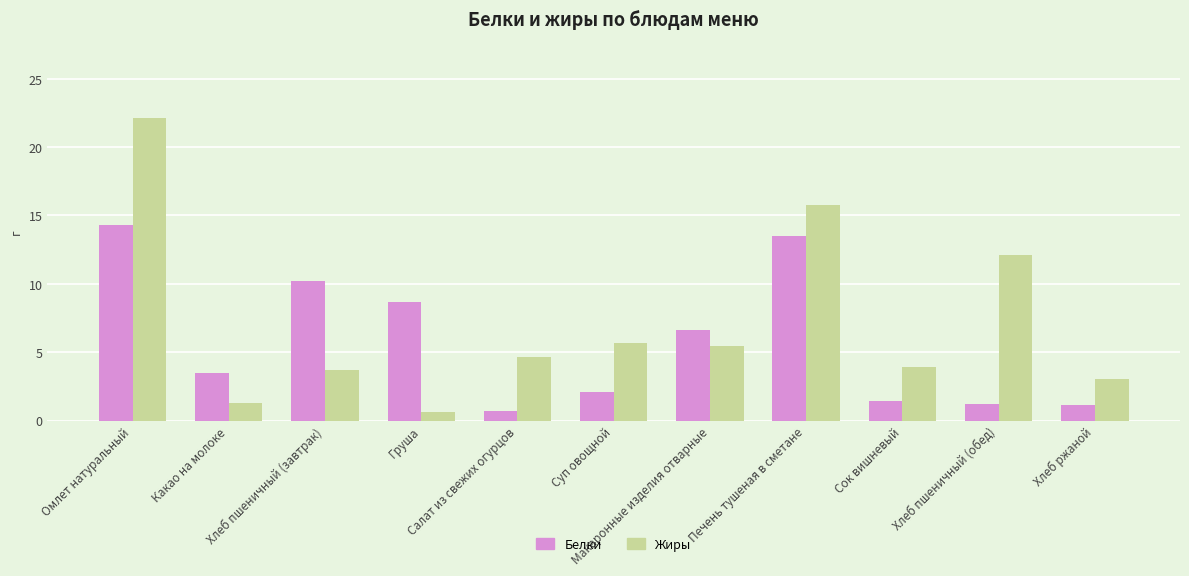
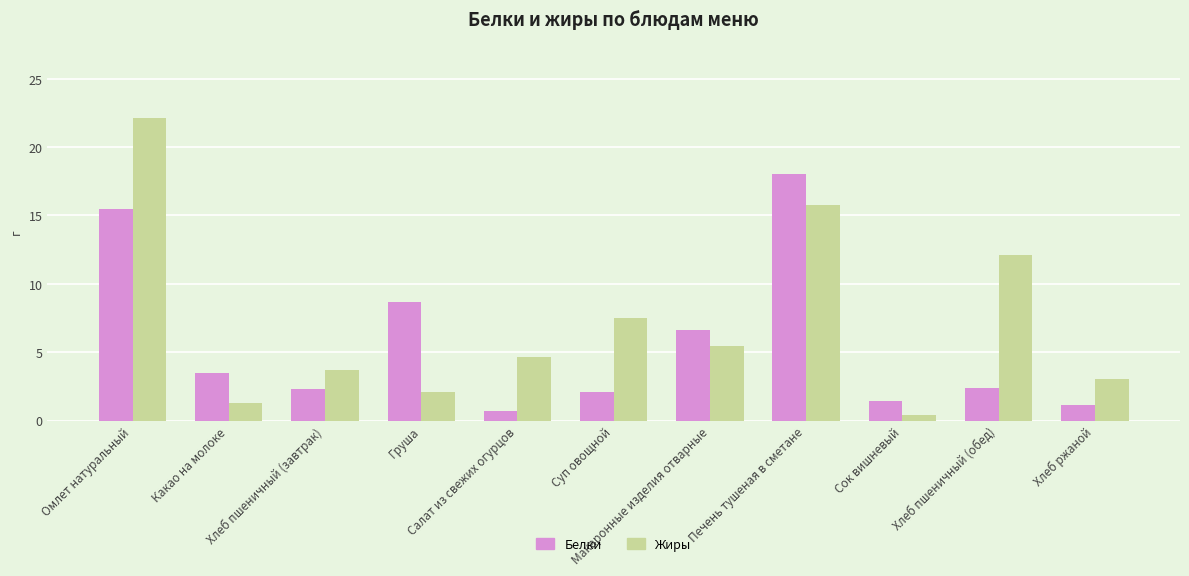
  {
    "Белки": {
-     "Омлет натуральный": 14.3,
+     "Омлет натуральный": 15.5,
      "Какао на молоке": 3.5,
-     "Хлеб пшеничный (завтрак)": 10.2,
+     "Хлеб пшеничный (завтрак)": 2.3,
      "Груша": 8.7,
      "Салат из свежих огурцов": 0.7,
      "Суп овощной": 2.1,
      "Макаронные изделия отварные": 6.6,
-     "Печень тушеная в сметане": 13.5,
+     "Печень тушеная в сметане": 18.0,
      "Сок вишневый": 1.4,
-     "Хлеб пшеничный (обед)": 1.2,
+     "Хлеб пшеничный (обед)": 2.4,
      "Хлеб ржаной": 1.1
    },
    "Жиры": {
      "Омлет натуральный": 22.2,
      "Какао на молоке": 1.3,
      "Хлеб пшеничный (завтрак)": 3.7,
-     "Груша": 0.6,
+     "Груша": 2.1,
      "Салат из свежих огурцов": 4.7,
-     "Суп овощной": 5.7,
+     "Суп овощной": 7.5,
      "Макаронные изделия отварные": 5.4,
      "Печень тушеная в сметане": 15.8,
-     "Сок вишневый": 3.9,
+     "Сок вишневый": 0.4,
      "Хлеб пшеничный (обед)": 12.1,
      "Хлеб ржаной": 3.0
    }
  }
